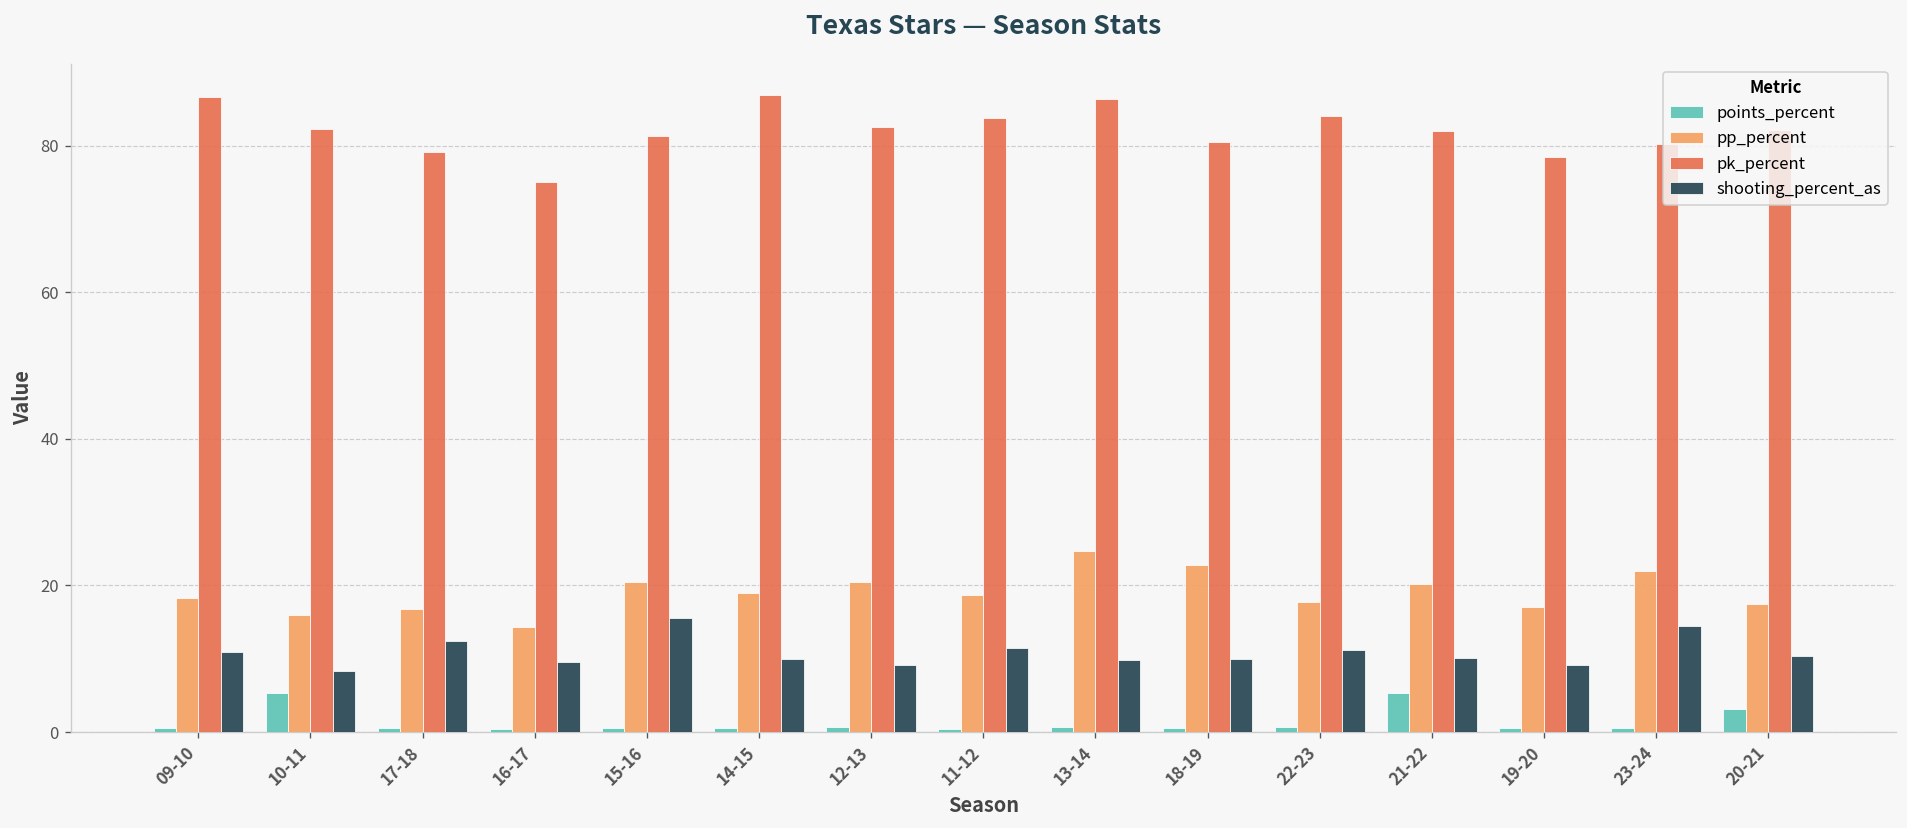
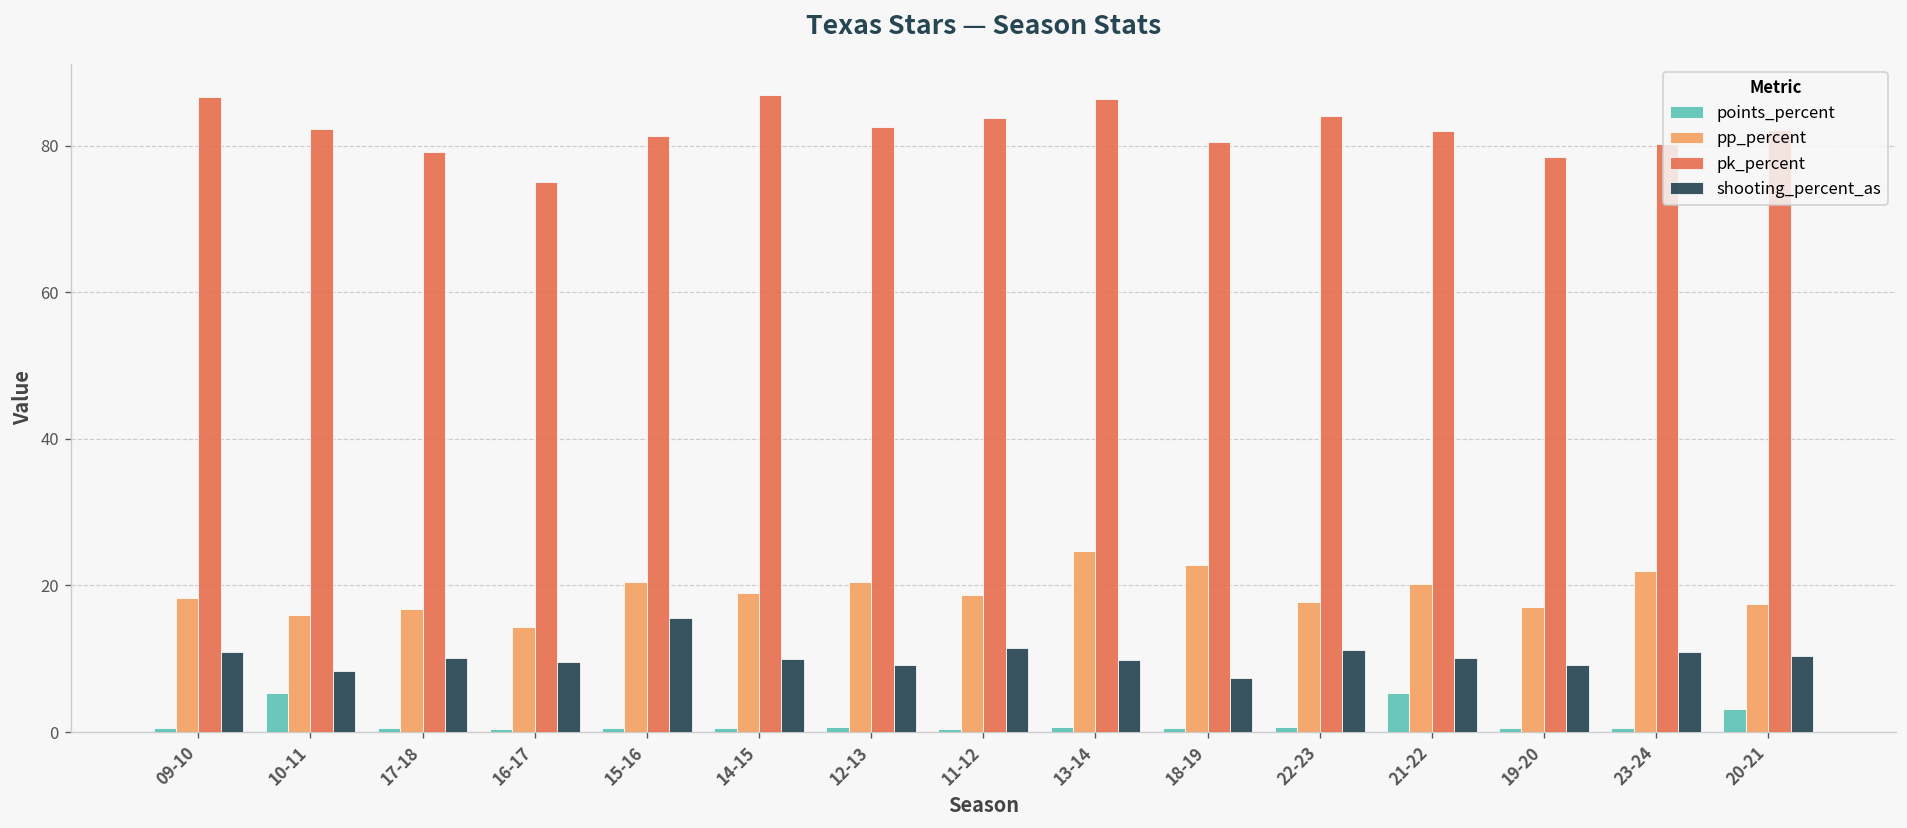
  {
    "points_percent": {
      "09-10": 1,
      "10-11": 5,
      "17-18": 1,
      "16-17": 0,
      "15-16": 1,
      "14-15": 1,
      "12-13": 1,
      "11-12": 0,
      "13-14": 1,
      "18-19": 1,
      "22-23": 1,
      "21-22": 5,
      "19-20": 0,
      "23-24": 1,
      "20-21": 3
    },
    "shooting_percent_as": {
      "09-10": 11,
      "10-11": 8,
-     "17-18": 12,
+     "17-18": 10,
      "16-17": 10,
      "15-16": 16,
      "14-15": 10,
      "12-13": 9,
      "11-12": 12,
      "13-14": 10,
-     "18-19": 10,
+     "18-19": 7,
      "22-23": 11,
      "21-22": 10,
      "19-20": 9,
-     "23-24": 14,
+     "23-24": 11,
      "20-21": 10
    }
  }
